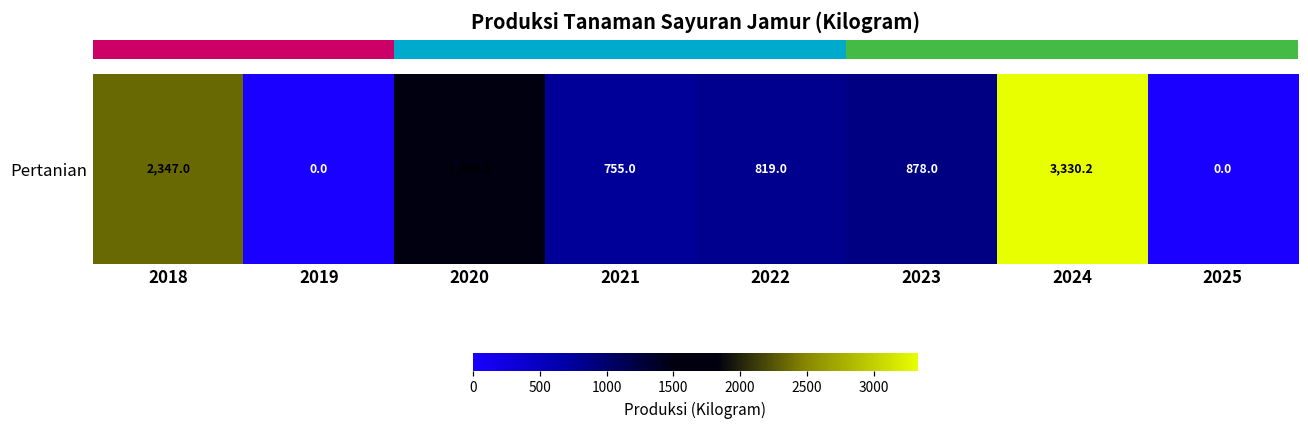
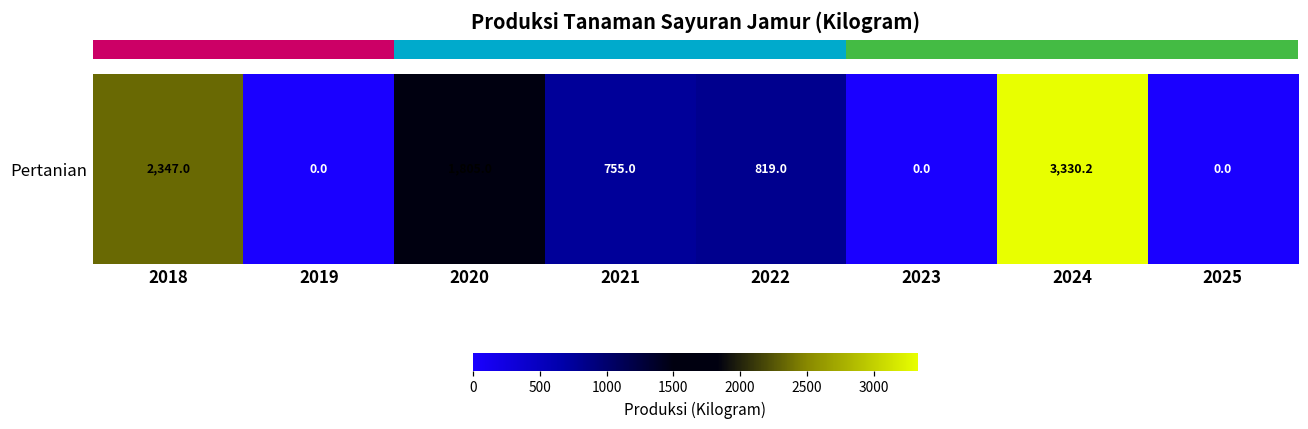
  {
    "Pertanian": {
      "2018": "2,347.0",
      "2019": "0.0",
      "2021": "755.0",
      "2022": "819.0",
-     "2023": "878.0",
+     "2023": "0.0",
      "2024": "3,330.2",
      "2025": "0.0"
    }
  }
